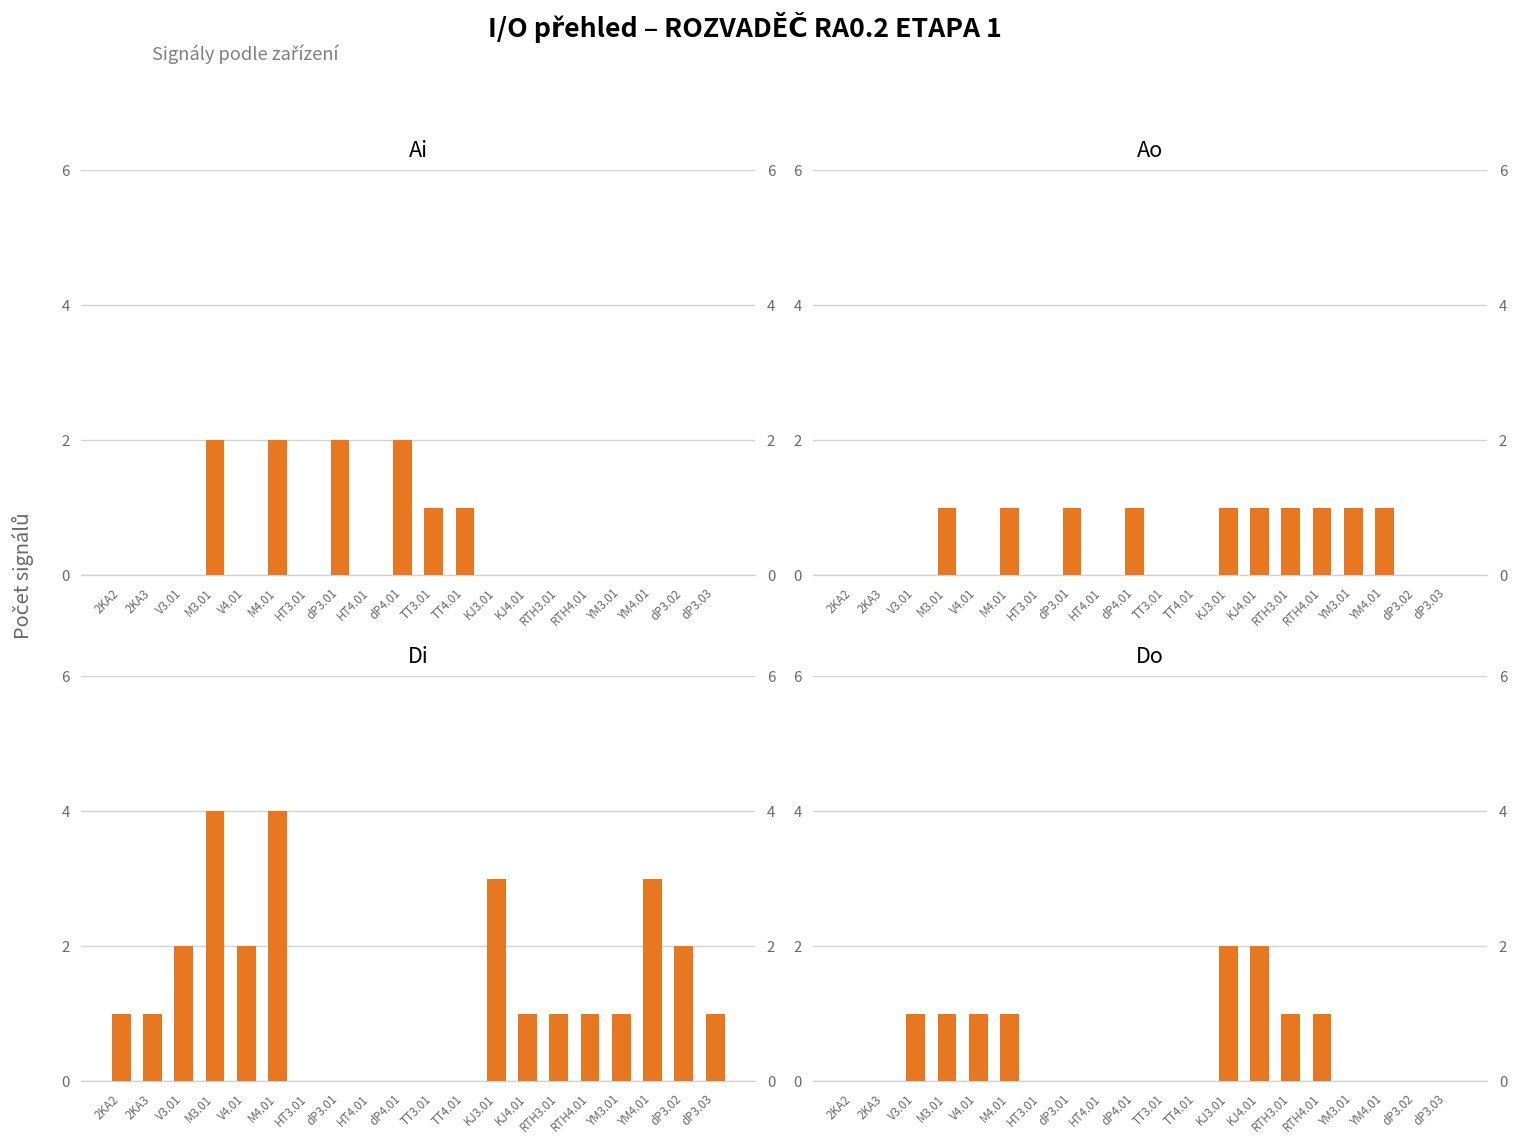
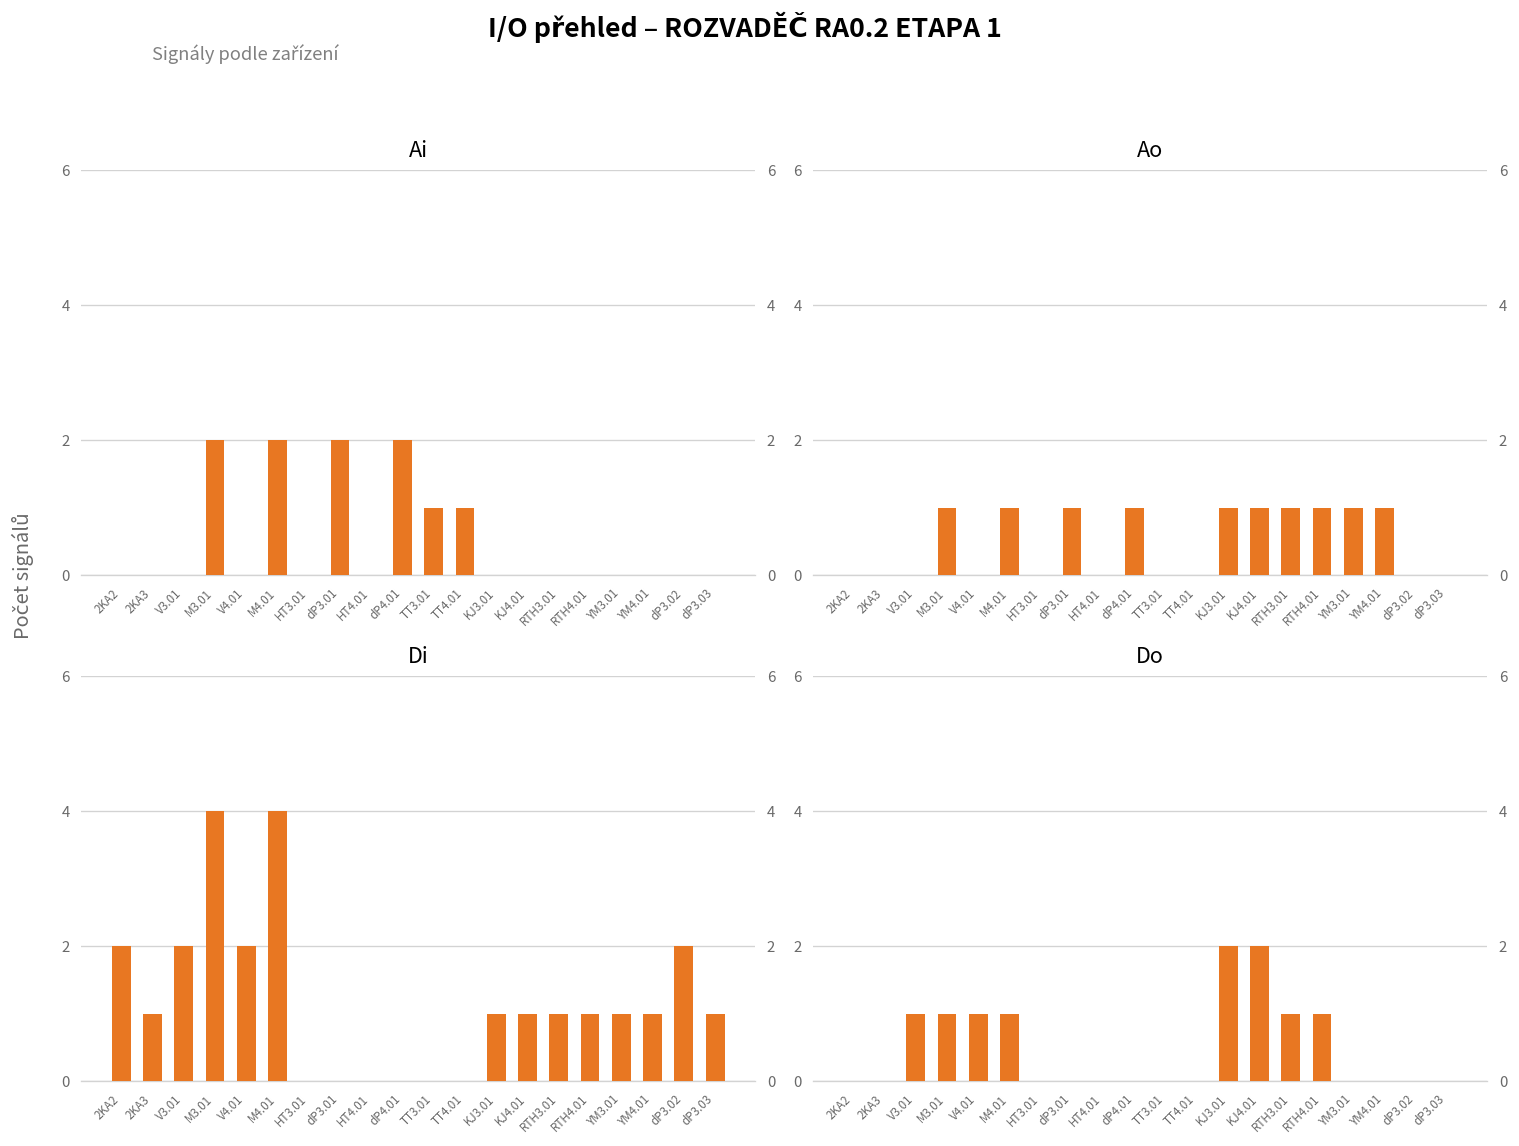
  {
    "Ai": {
      "2KA2": 0.0,
      "2KA3": 0.0,
      "V3.01": 0.0,
      "M3.01": 2.0,
      "V4.01": 0.0,
      "M4.01": 2.0,
      "HT3.01": 0.0,
      "dP3.01": 2.0,
      "HT4.01": 0.0,
      "dP4.01": 2.0,
      "TT3.01": 1.0,
      "TT4.01": 1.0,
      "KJ3.01": 0.0,
      "KJ4.01": 0.0,
      "RTH3.01": 0.0,
      "RTH4.01": 0.0,
      "YM3.01": 0.0,
      "YM4.01": 0.0,
      "dP3.02": 0.0,
      "dP3.03": 0.0
    },
    "Ao": {
      "2KA2": 0.0,
      "2KA3": 0.0,
      "V3.01": 0.0,
      "M3.01": 1.0,
      "V4.01": 0.0,
      "M4.01": 1.0,
      "HT3.01": 0.0,
      "dP3.01": 1.0,
      "HT4.01": 0.0,
      "dP4.01": 1.0,
      "TT3.01": 0.0,
      "TT4.01": 0.0,
      "KJ3.01": 1.0,
      "KJ4.01": 1.0,
      "RTH3.01": 1.0,
      "RTH4.01": 1.0,
      "YM3.01": 1.0,
      "YM4.01": 1.0,
      "dP3.02": 0.0,
      "dP3.03": 0.0
    },
    "Di": {
-     "2KA2": 1,
+     "2KA2": 2,
      "2KA3": 1,
      "V3.01": 2,
      "M3.01": 4,
      "V4.01": 2,
      "M4.01": 4,
      "HT3.01": 0,
      "dP3.01": 0,
      "HT4.01": 0,
      "dP4.01": 0,
      "TT3.01": 0,
      "TT4.01": 0,
-     "KJ3.01": 3,
+     "KJ3.01": 1,
      "KJ4.01": 1,
      "RTH3.01": 1,
      "RTH4.01": 1,
      "YM3.01": 1,
-     "YM4.01": 3,
+     "YM4.01": 1,
      "dP3.02": 2,
      "dP3.03": 1
    },
    "Do": {
      "2KA2": 0.0,
      "2KA3": 0.0,
      "V3.01": 1.0,
      "M3.01": 1.0,
      "V4.01": 1.0,
      "M4.01": 1.0,
      "HT3.01": 0.0,
      "dP3.01": 0.0,
      "HT4.01": 0.0,
      "dP4.01": 0.0,
      "TT3.01": 0.0,
      "TT4.01": 0.0,
      "KJ3.01": 2.0,
      "KJ4.01": 2.0,
      "RTH3.01": 1.0,
      "RTH4.01": 1.0,
      "YM3.01": 0.0,
      "YM4.01": 0.0,
      "dP3.02": 0.0,
      "dP3.03": 0.0
    }
  }
